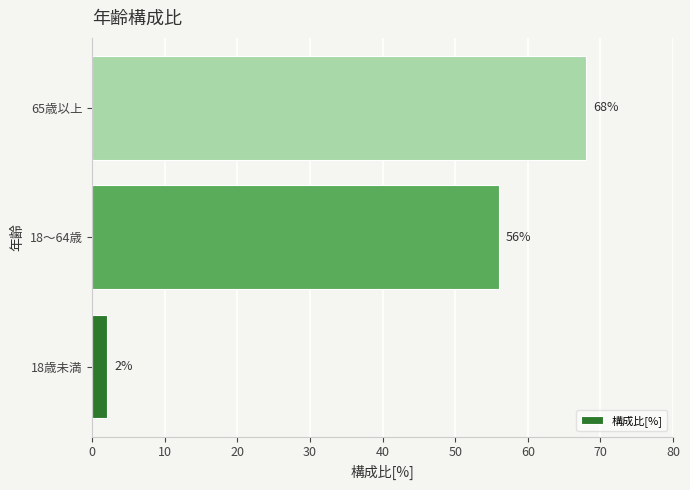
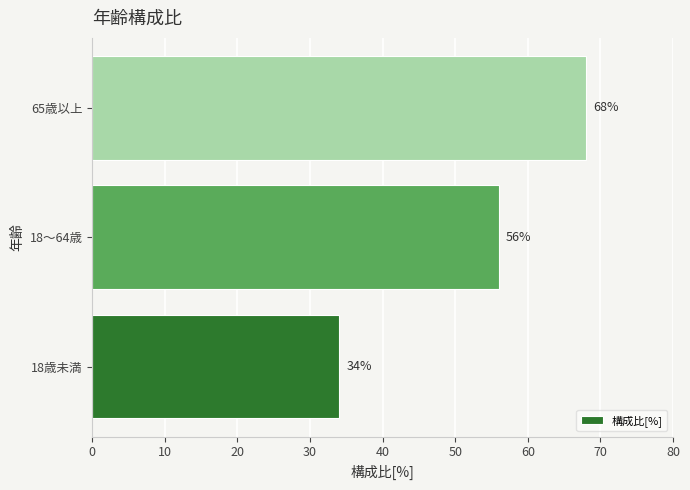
  {
    "65歳以上": "68%",
    "18～64歳": "56%",
-   "18歳未満": "2%"
+   "18歳未満": "34%"
  }
